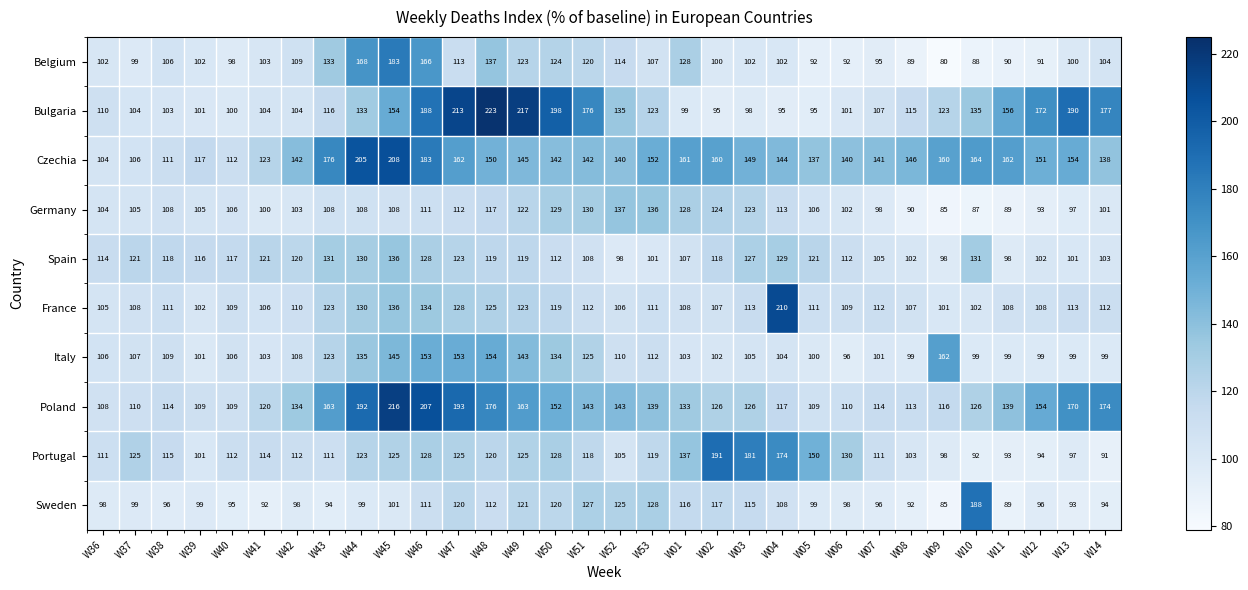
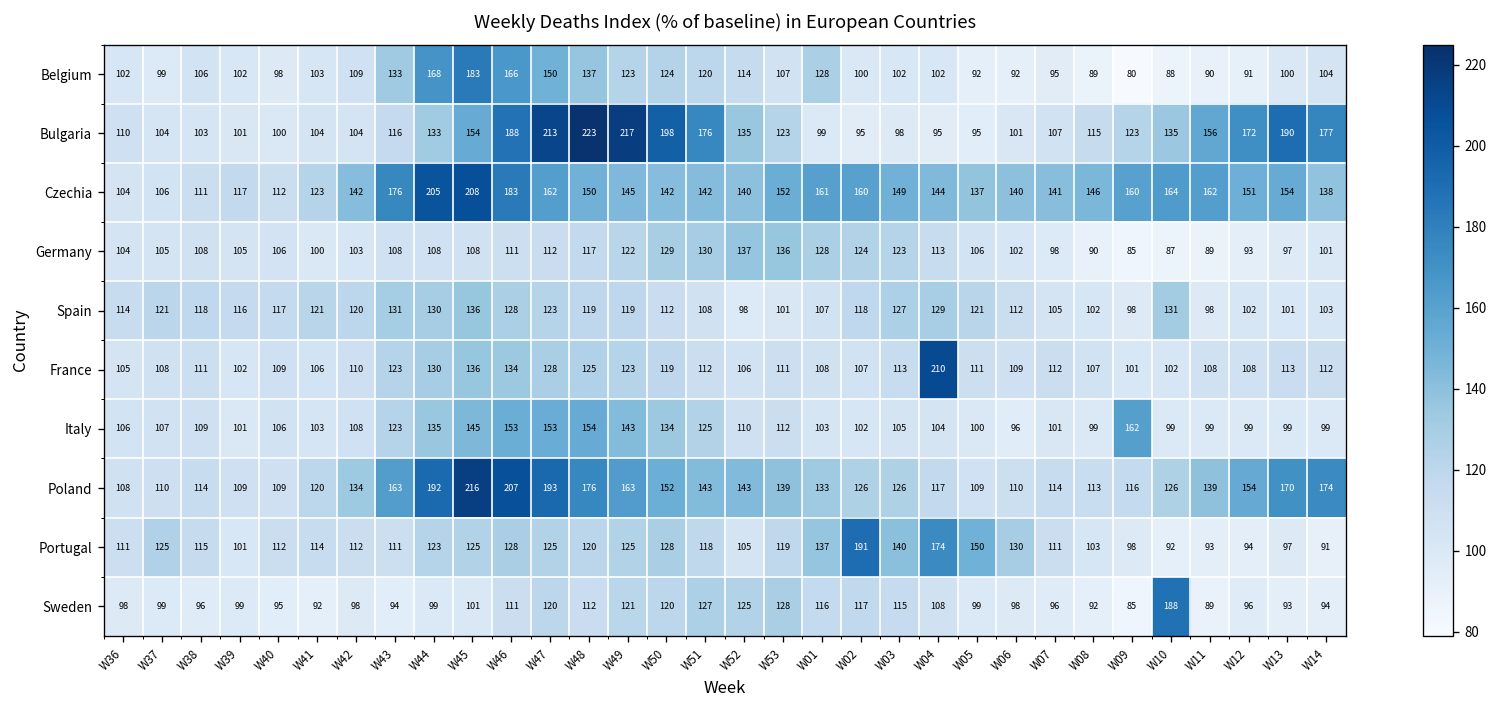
  {
    "Belgium": {
      "W36": 102,
      "W37": 99,
      "W38": 106,
      "W39": 102,
      "W40": 98,
      "W41": 103,
      "W42": 109,
      "W43": 133,
      "W44": 168,
      "W45": 183,
      "W46": 166,
-     "W47": 113,
+     "W47": 150,
      "W48": 137,
      "W49": 123,
      "W50": 124,
      "W51": 120,
      "W52": 114,
      "W53": 107,
      "W01": 128,
      "W02": 100,
      "W03": 102,
      "W04": 102,
      "W05": 92,
      "W06": 92,
      "W07": 95,
      "W08": 89,
      "W09": 80,
      "W10": 88,
      "W11": 90,
      "W12": 91,
      "W13": 100,
      "W14": 104
    },
    "Portugal": {
      "W36": 111,
      "W37": 125,
      "W38": 115,
      "W39": 101,
      "W40": 112,
      "W41": 114,
      "W42": 112,
      "W43": 111,
      "W44": 123,
      "W45": 125,
      "W46": 128,
      "W47": 125,
      "W48": 120,
      "W49": 125,
      "W50": 128,
      "W51": 118,
      "W52": 105,
      "W53": 119,
      "W01": 137,
      "W02": 191,
-     "W03": 181,
+     "W03": 140,
      "W04": 174,
      "W05": 150,
      "W06": 130,
      "W07": 111,
      "W08": 103,
      "W09": 98,
      "W10": 92,
      "W11": 93,
      "W12": 94,
      "W13": 97,
      "W14": 91
    }
  }
